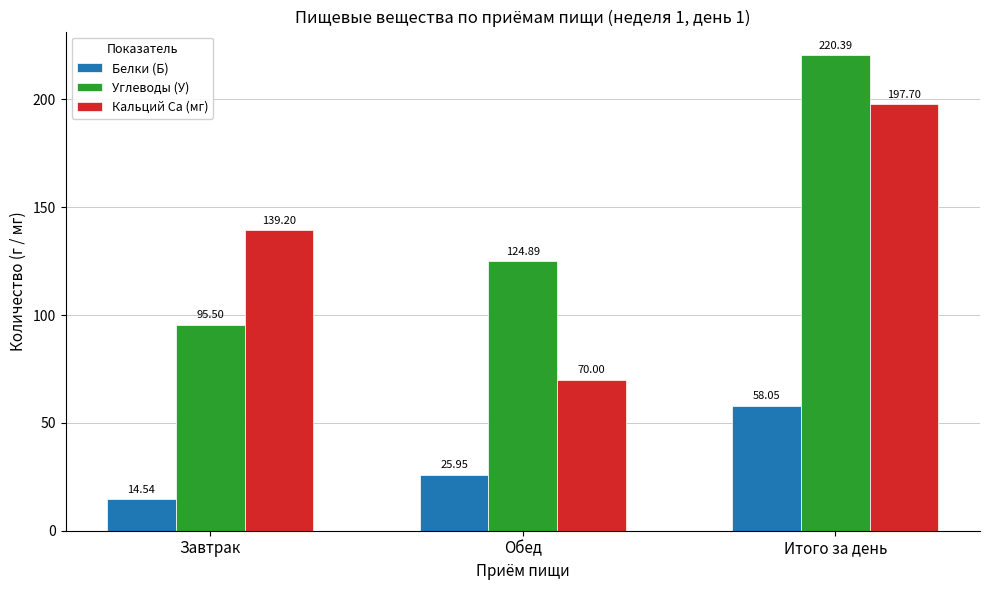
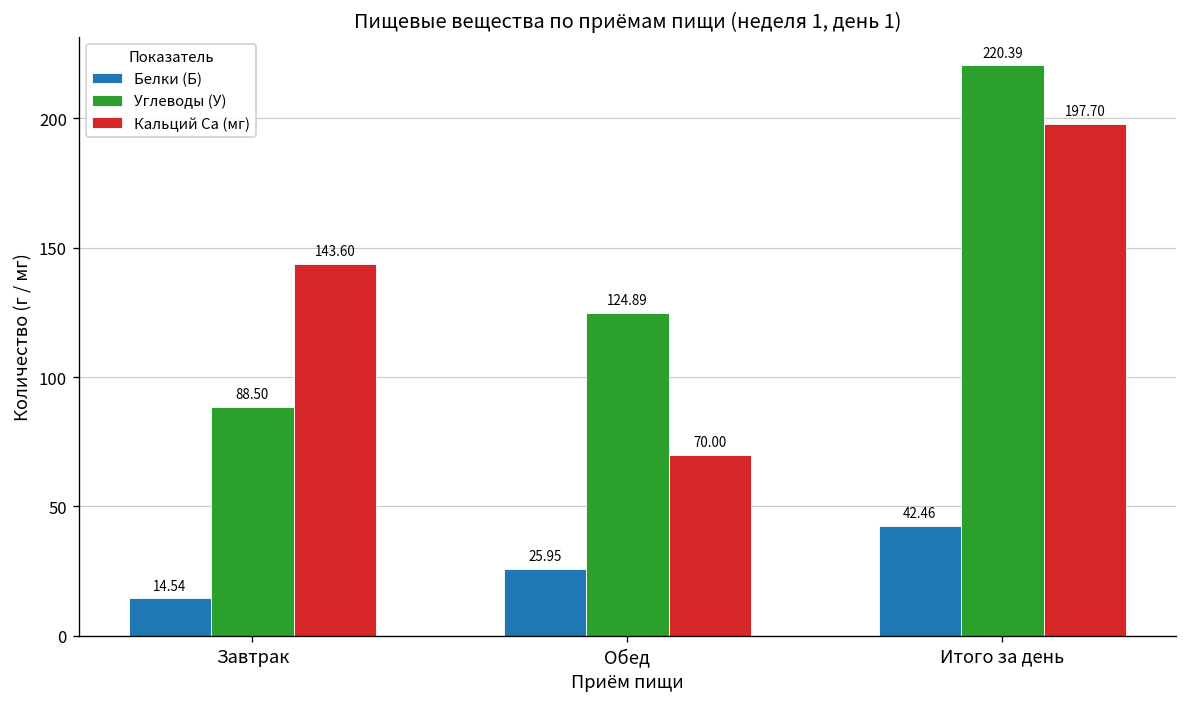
  {
    "Белки (Б)": {
      "Завтрак": 14.54,
      "Обед": 25.95,
-     "Итого за день": 58.05
+     "Итого за день": 42.46
    },
    "Углеводы (У)": {
-     "Завтрак": 95.50,
+     "Завтрак": 88.50,
      "Обед": 124.89,
      "Итого за день": 220.39
    },
    "Кальций Ca (мг)": {
-     "Завтрак": 139.20,
+     "Завтрак": 143.60,
      "Обед": 70.00,
      "Итого за день": 197.70
    }
  }
